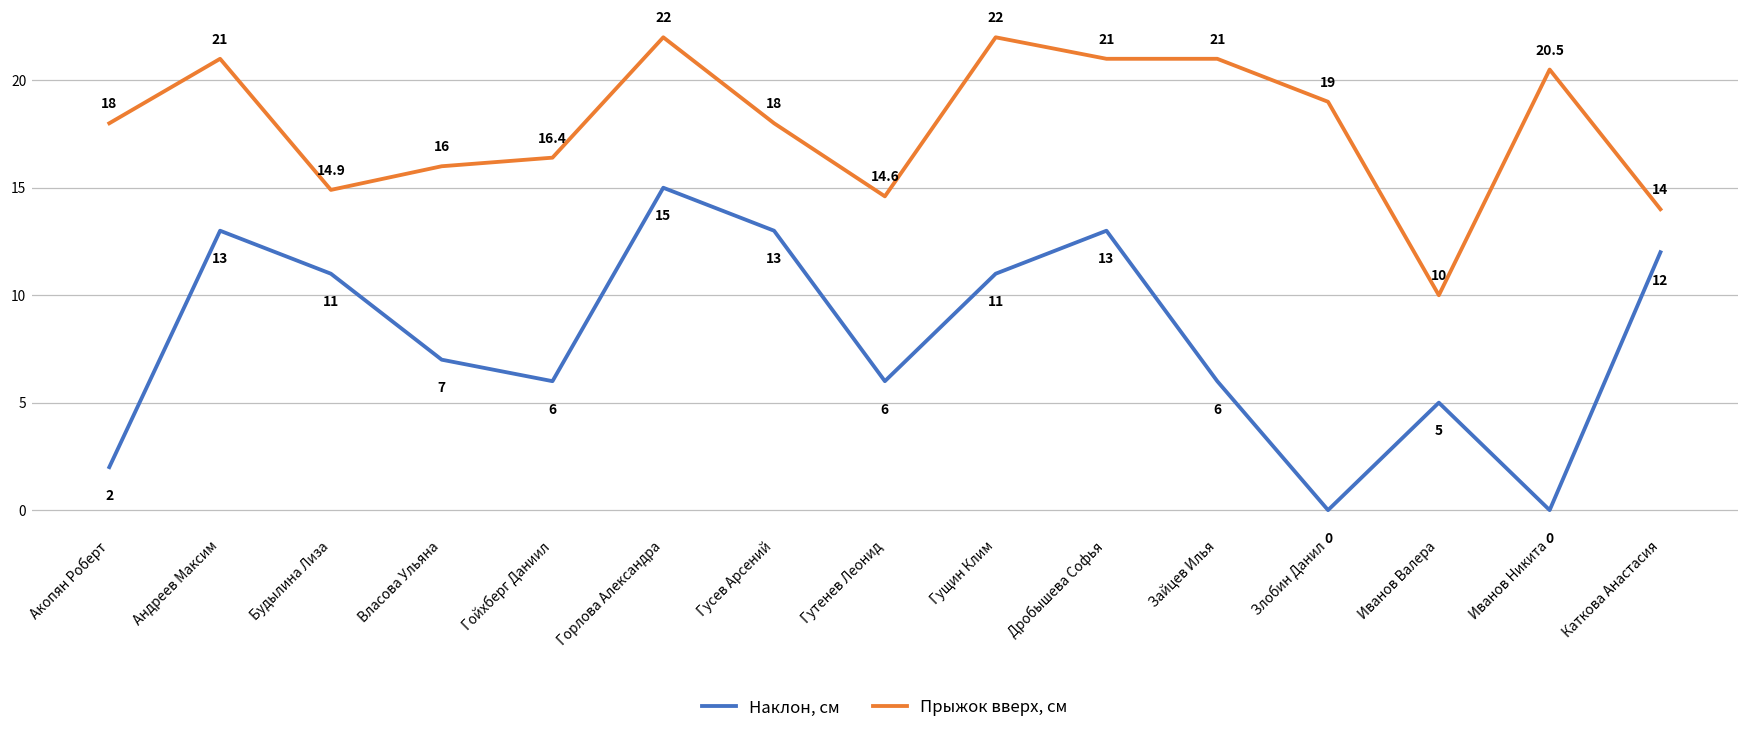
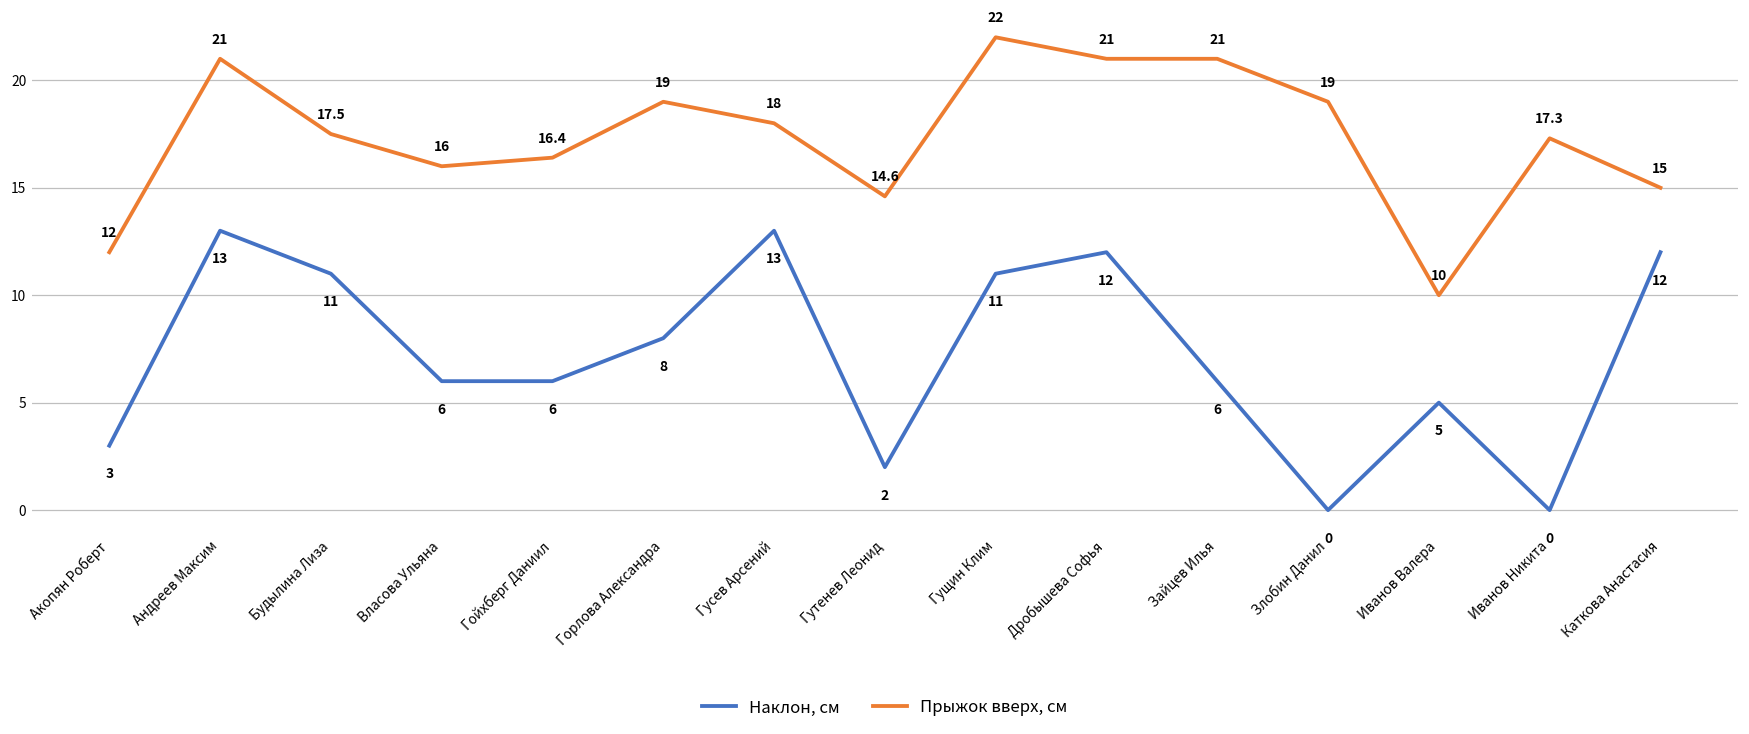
  {
    "Наклон, см": {
-     "Акопян Роберт": 2,
+     "Акопян Роберт": 3,
      "Андреев Максим": 13,
      "Будылина Лиза": 11,
-     "Власова Ульяна": 7,
+     "Власова Ульяна": 6,
      "Гойхберг Даниил": 6,
-     "Горлова Александра": 15,
+     "Горлова Александра": 8,
      "Гусев Арсений": 13,
-     "Гутенев Леонид": 6,
+     "Гутенев Леонид": 2,
      "Гущин Клим": 11,
-     "Дробышева Софья": 13,
+     "Дробышева Софья": 12,
      "Зайцев Илья": 6,
      "Злобин Данил": 0,
      "Иванов Валера": 5,
      "Иванов Никита": 0,
      "Каткова Анастасия": 12
    },
    "Прыжок вверх, см": {
-     "Акопян Роберт": 18,
+     "Акопян Роберт": 12,
      "Андреев Максим": 21,
-     "Будылина Лиза": 14.9,
+     "Будылина Лиза": 17.5,
      "Власова Ульяна": 16,
      "Гойхберг Даниил": 16.4,
-     "Горлова Александра": 22,
+     "Горлова Александра": 19,
      "Гусев Арсений": 18,
      "Гутенев Леонид": 14.6,
      "Гущин Клим": 22,
      "Дробышева Софья": 21,
      "Зайцев Илья": 21,
      "Злобин Данил": 19,
      "Иванов Валера": 10,
-     "Иванов Никита": 20.5,
-     "Каткова Анастасия": 14
+     "Иванов Никита": 17.3,
+     "Каткова Анастасия": 15
    }
  }
